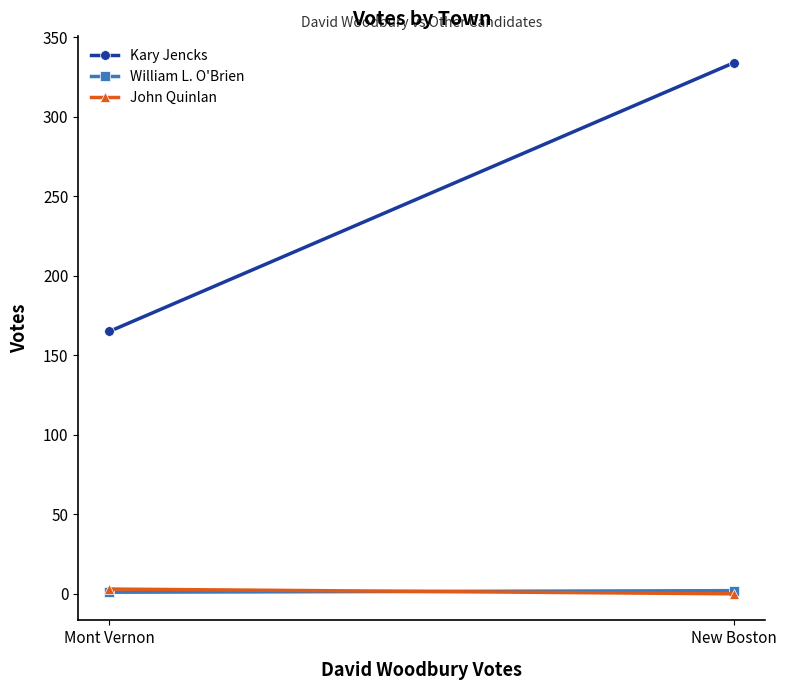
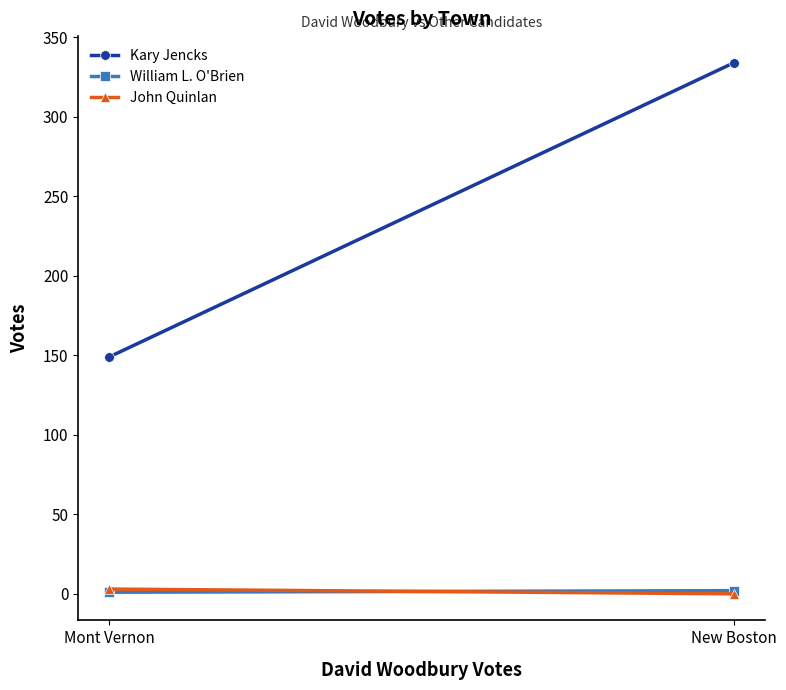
  {
    "Kary Jencks": {
-     "Mont Vernon": 165,
+     "Mont Vernon": 149,
      "New Boston": 334
    },
    "William L. O'Brien": {
      "Mont Vernon": 1,
      "New Boston": 2
    },
    "John Quinlan": {
      "Mont Vernon": 3,
      "New Boston": 0
    }
  }
